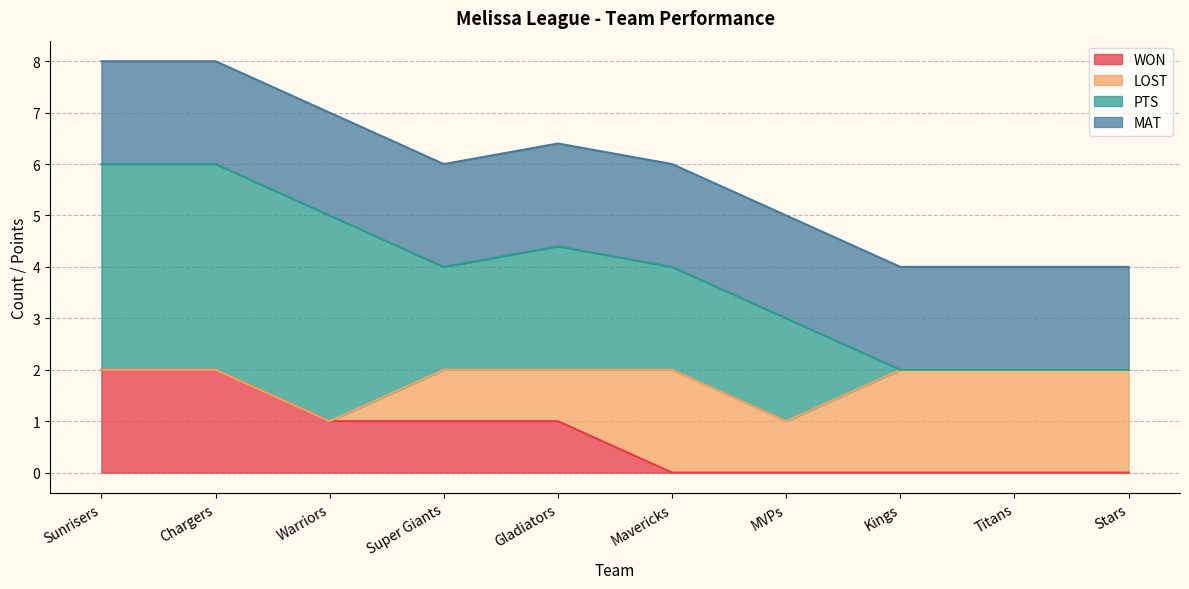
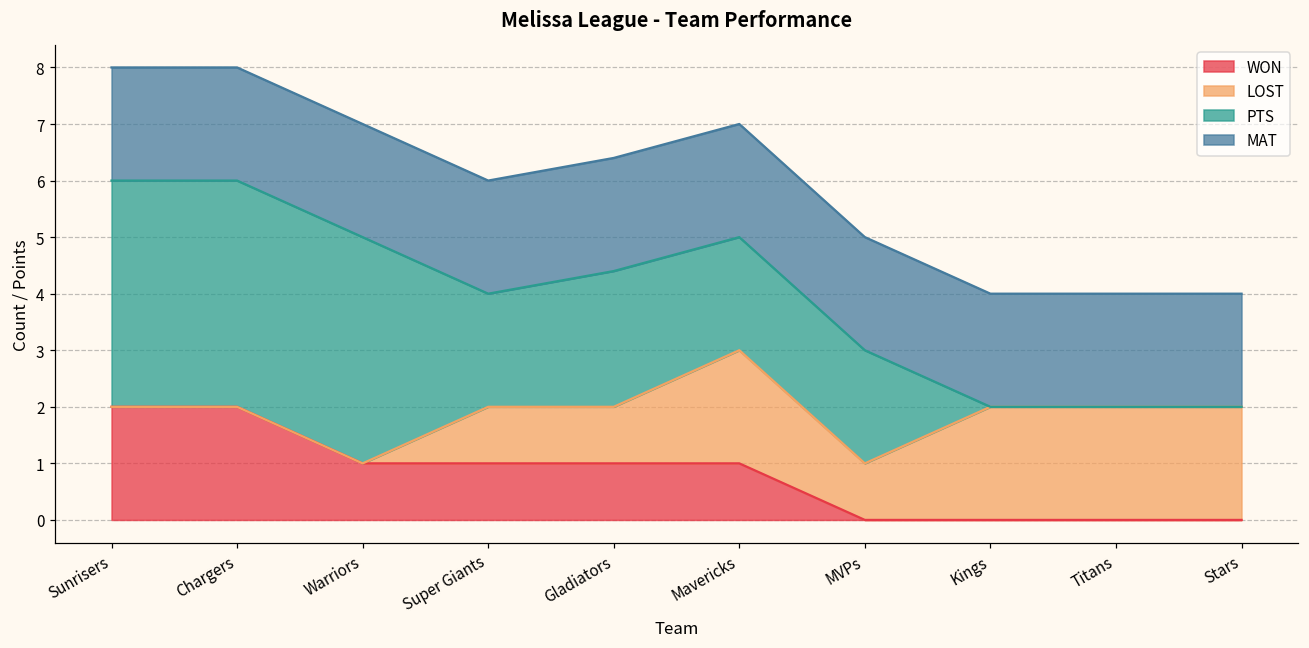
  {
    "WON": {
      "Super Giants": 1,
      "Gladiators": 1,
-     "Mavericks": 0,
+     "Mavericks": 1,
      "MVPs": 0,
      "Kings": 0,
      "Titans": 0,
      "Stars": 0
    },
    "LOST": {
      "Super Giants": 2,
      "Gladiators": 2,
      "MVPs": 1
    }
  }
